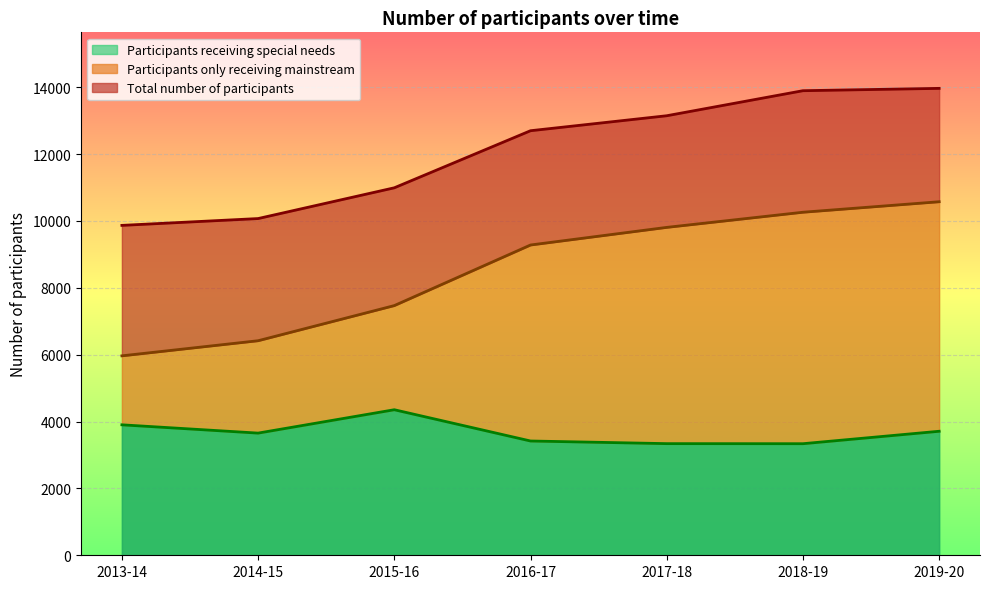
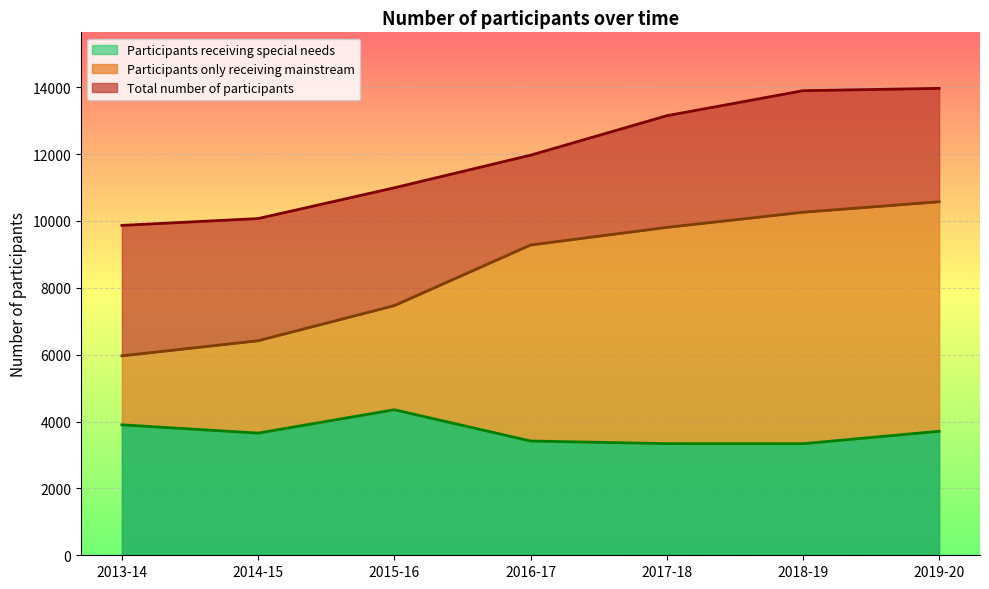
  {
    "Total number of participants": {
      "2013-14": 9900,
      "2014-15": 10100,
      "2015-16": 11000,
-     "2016-17": 12700,
+     "2016-17": 12000,
      "2017-18": 13100,
      "2018-19": 13900,
      "2019-20": 14000
    },
    "Participants only receiving mainstream": {
      "2013-14": 6000,
      "2014-15": 6400,
      "2015-16": 7500,
      "2016-17": 9300,
      "2017-18": 9800,
      "2018-19": 10300,
      "2019-20": 10600
    },
    "Participants receiving special needs": {
      "2013-14": 3900,
      "2014-15": 3700,
      "2015-16": 4400,
      "2016-17": 3400,
      "2017-18": 3300,
      "2018-19": 3300,
      "2019-20": 3700
    }
  }
